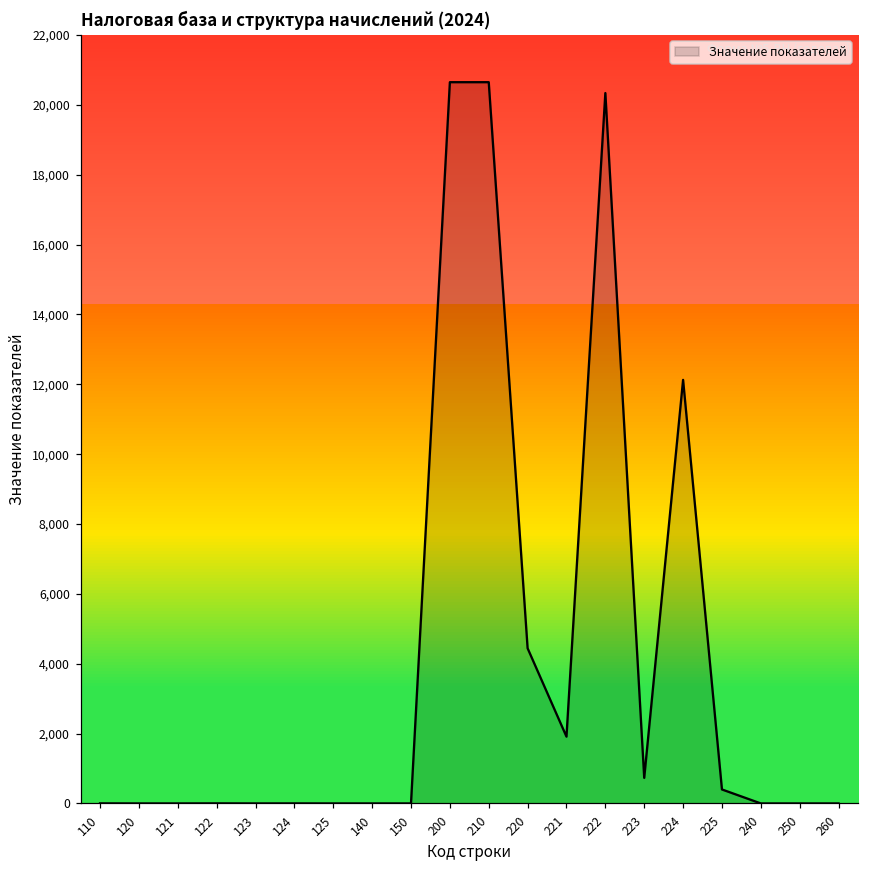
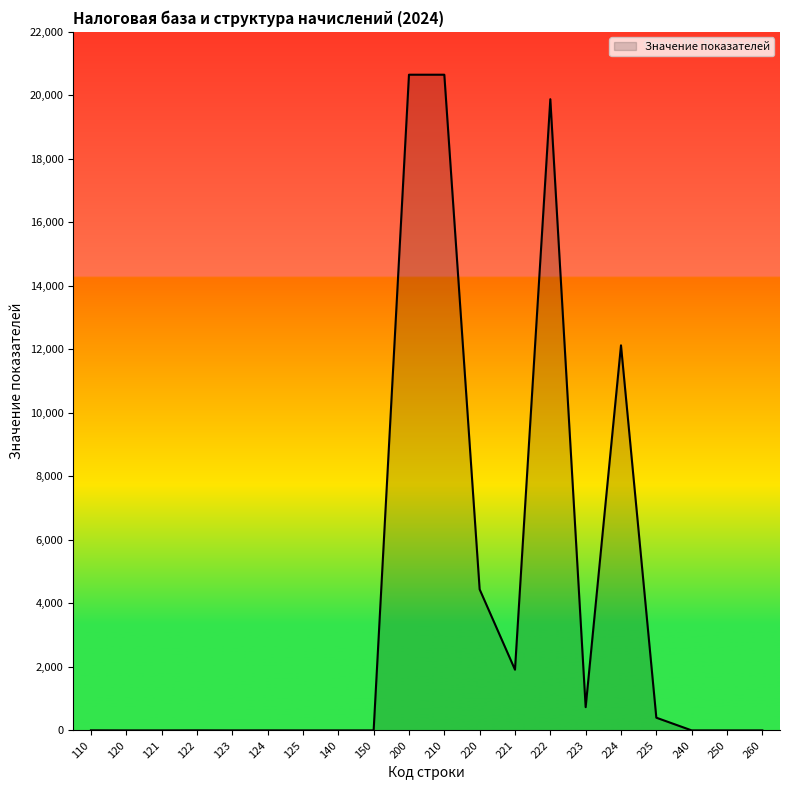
  {
    "110": "0",
    "120": "0",
    "121": "0",
    "122": "0",
    "123": "0",
    "124": "0",
    "125": "0",
    "140": "0",
    "150": "0",
    "200": "20,700",
    "210": "20,700",
    "220": "4,400",
    "221": "1,900",
-   "222": "20,300",
+   "222": "19,900",
    "223": "700",
    "224": "12,100",
    "225": "400",
    "240": "0",
    "250": "0",
    "260": "0"
  }
